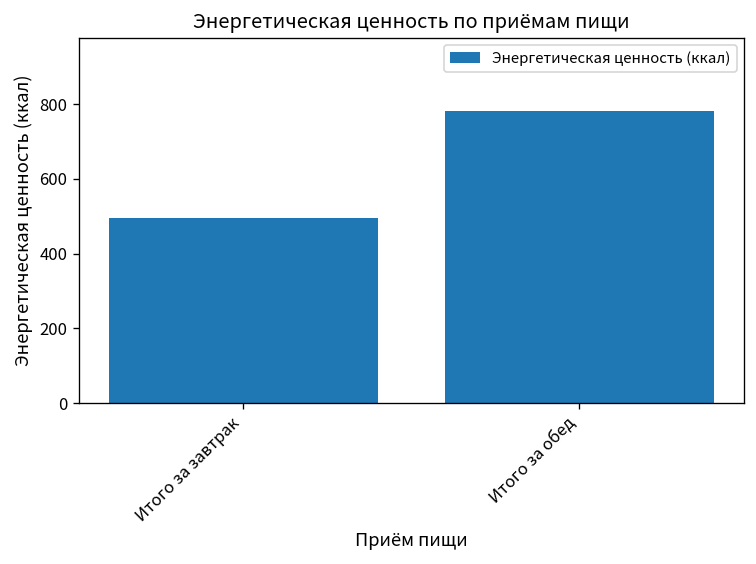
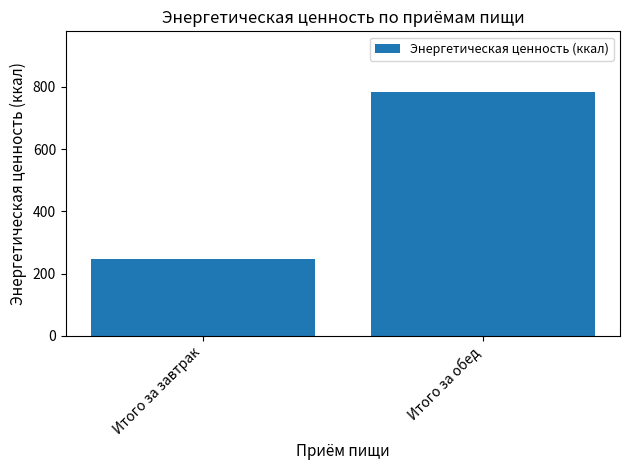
  {
-   "Итого за завтрак": 500,
+   "Итого за завтрак": 250,
    "Итого за обед": 780
  }
